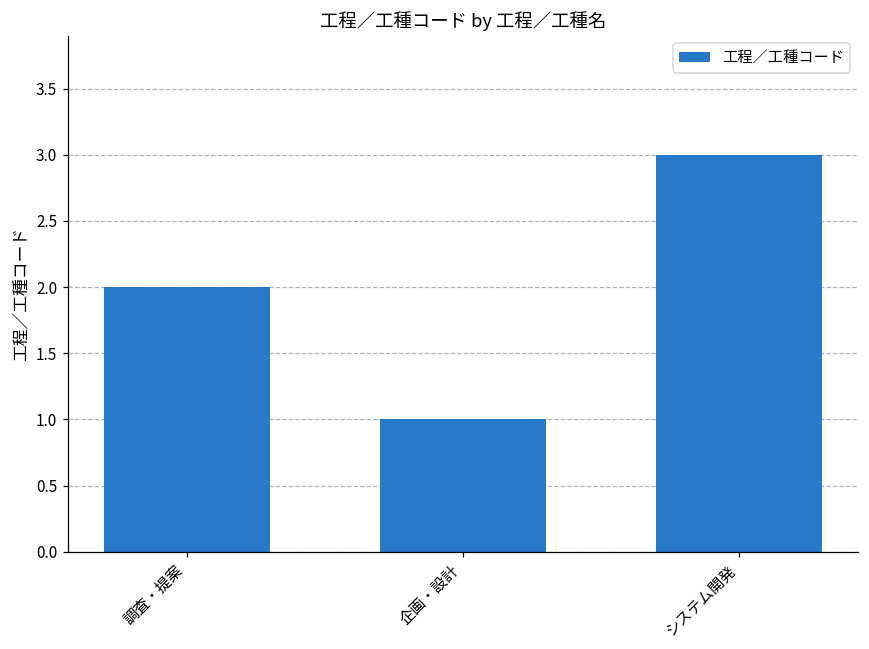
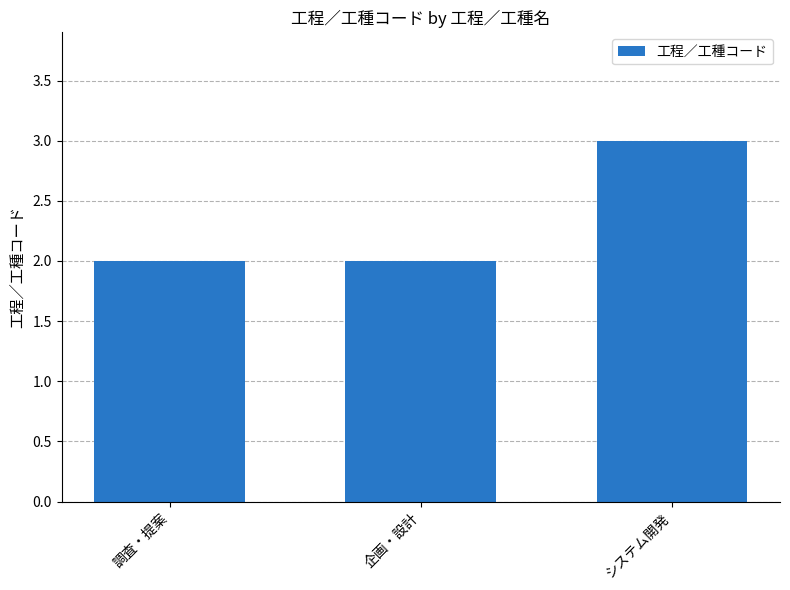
  {
    "調査・提案": 2,
-   "企画・設計": 1,
+   "企画・設計": 2,
    "システム開発": 3
  }
